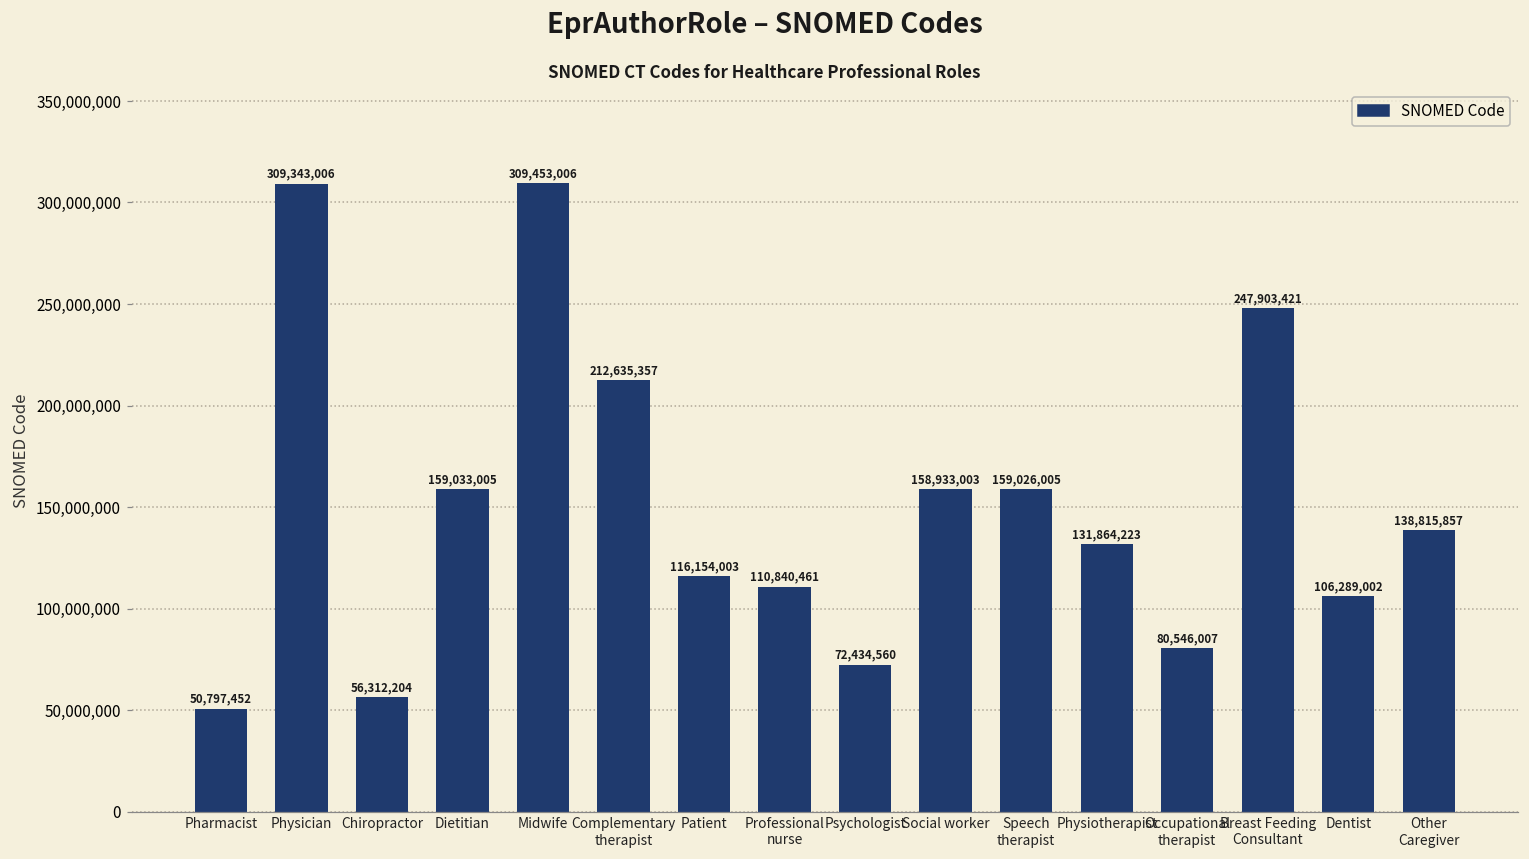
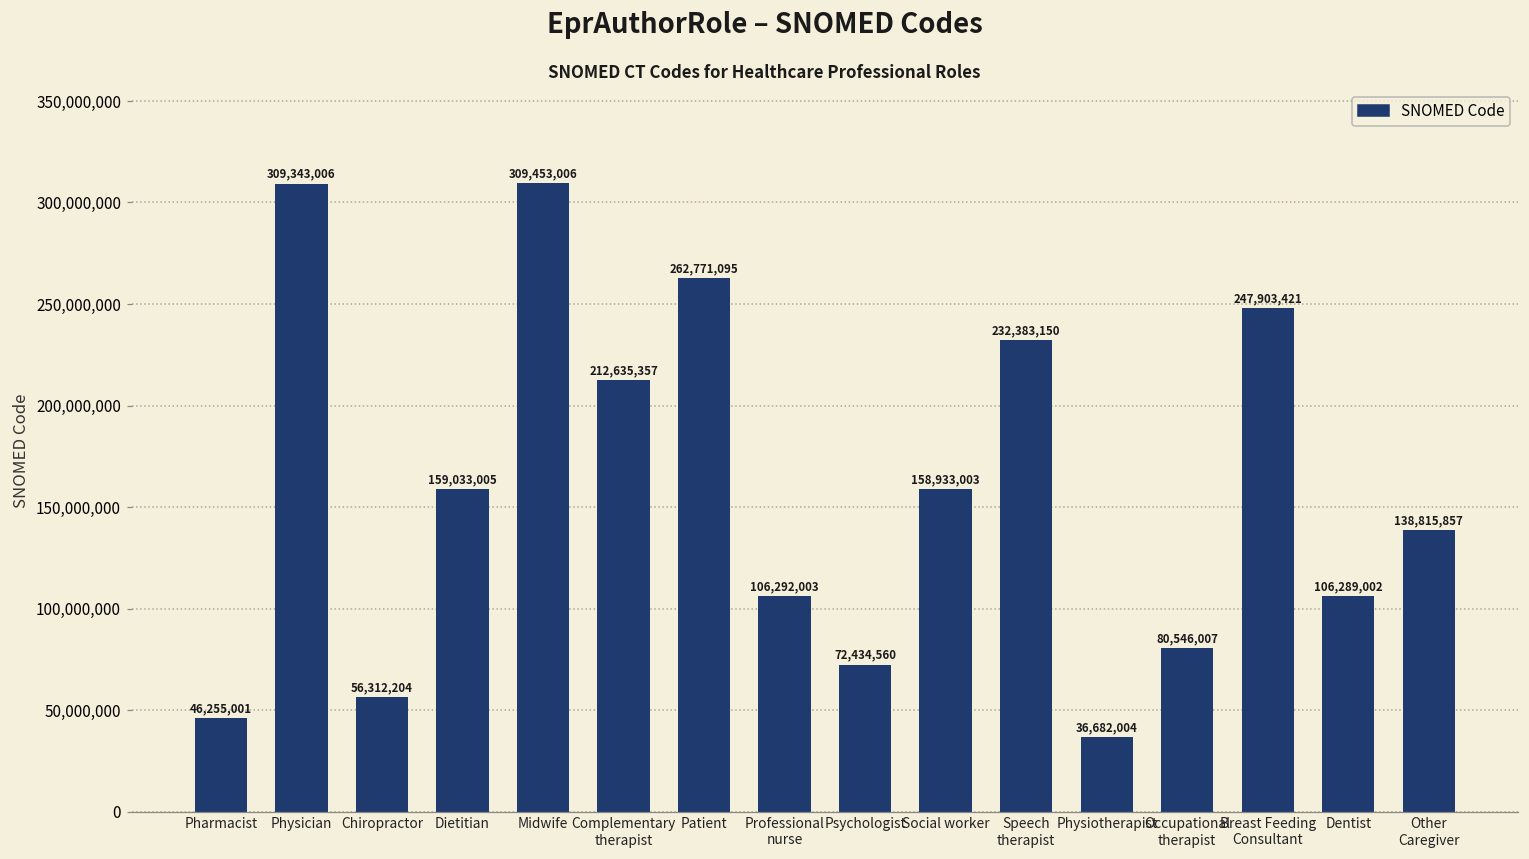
  {
-   "Pharmacist": "50,797,452",
+   "Pharmacist": "46,255,001",
    "Physician": "309,343,006",
    "Chiropractor": "56,312,204",
    "Dietitian": "159,033,005",
    "Midwife": "309,453,006",
    "Complementary therapist": "212,635,357",
-   "Patient": "116,154,003",
-   "Professional nurse": "110,840,461",
+   "Patient": "262,771,095",
+   "Professional nurse": "106,292,003",
    "Psychologist": "72,434,560",
    "Social worker": "158,933,003",
-   "Speech therapist": "159,026,005",
-   "Physiotherapist": "131,864,223",
+   "Speech therapist": "232,383,150",
+   "Physiotherapist": "36,682,004",
    "Occupational therapist": "80,546,007",
    "Breast Feeding Consultant": "247,903,421",
    "Dentist": "106,289,002",
    "Other Caregiver": "138,815,857"
  }
